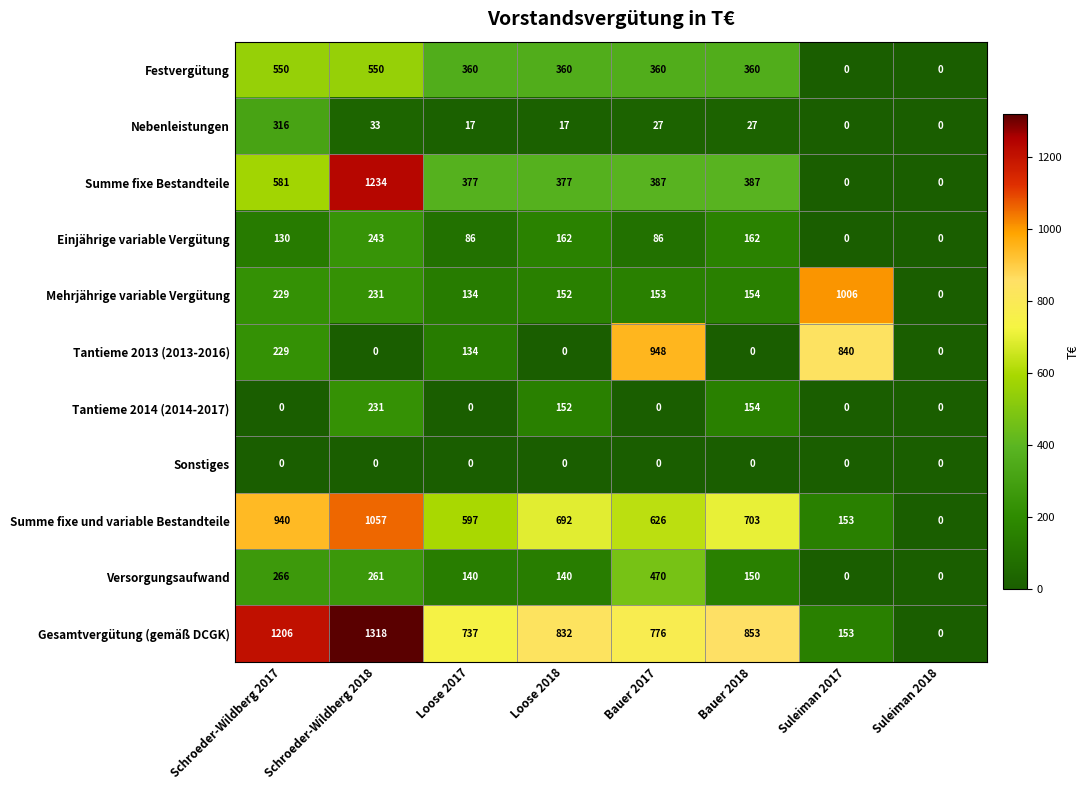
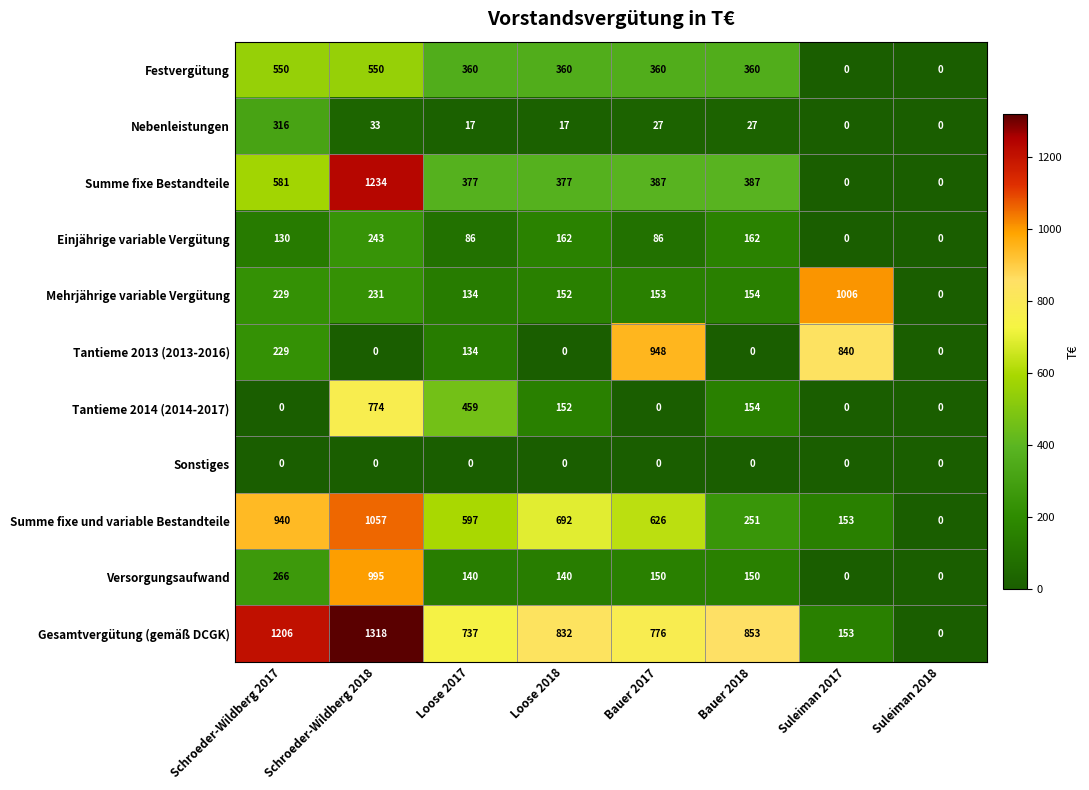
  {
    "Festvergütung": {
      "Schroeder-Wildberg 2017": 550,
      "Schroeder-Wildberg 2018": 550,
      "Loose 2017": 360,
      "Loose 2018": 360,
      "Bauer 2017": 360,
      "Bauer 2018": 360,
      "Suleiman 2017": 0,
      "Suleiman 2018": 0
    },
    "Nebenleistungen": {
      "Schroeder-Wildberg 2017": 316,
      "Schroeder-Wildberg 2018": 33,
      "Loose 2017": 17,
      "Loose 2018": 17,
      "Bauer 2017": 27,
      "Bauer 2018": 27,
      "Suleiman 2017": 0,
      "Suleiman 2018": 0
    },
    "Summe fixe Bestandteile": {
      "Schroeder-Wildberg 2017": 581,
      "Schroeder-Wildberg 2018": 1234,
      "Loose 2017": 377,
      "Loose 2018": 377,
      "Bauer 2017": 387,
      "Bauer 2018": 387,
      "Suleiman 2017": 0,
      "Suleiman 2018": 0
    },
    "Einjährige variable Vergütung": {
      "Schroeder-Wildberg 2017": 130,
      "Schroeder-Wildberg 2018": 243,
      "Loose 2017": 86,
      "Loose 2018": 162,
      "Bauer 2017": 86,
      "Bauer 2018": 162,
      "Suleiman 2017": 0,
      "Suleiman 2018": 0
    },
    "Mehrjährige variable Vergütung": {
      "Schroeder-Wildberg 2017": 229,
      "Schroeder-Wildberg 2018": 231,
      "Loose 2017": 134,
      "Loose 2018": 152,
      "Bauer 2017": 153,
      "Bauer 2018": 154,
      "Suleiman 2017": 1006,
      "Suleiman 2018": 0
    },
    "Tantieme 2013 (2013-2016)": {
      "Schroeder-Wildberg 2017": 229,
      "Schroeder-Wildberg 2018": 0,
      "Loose 2017": 134,
      "Loose 2018": 0,
      "Bauer 2017": 948,
      "Bauer 2018": 0,
      "Suleiman 2017": 840,
      "Suleiman 2018": 0
    },
    "Tantieme 2014 (2014-2017)": {
      "Schroeder-Wildberg 2017": 0,
-     "Schroeder-Wildberg 2018": 231,
-     "Loose 2017": 0,
+     "Schroeder-Wildberg 2018": 774,
+     "Loose 2017": 459,
      "Loose 2018": 152,
      "Bauer 2017": 0,
      "Bauer 2018": 154,
      "Suleiman 2017": 0,
      "Suleiman 2018": 0
    },
    "Sonstiges": {
      "Schroeder-Wildberg 2017": 0,
      "Schroeder-Wildberg 2018": 0,
      "Loose 2017": 0,
      "Loose 2018": 0,
      "Bauer 2017": 0,
      "Bauer 2018": 0,
      "Suleiman 2017": 0,
      "Suleiman 2018": 0
    },
    "Summe fixe und variable Bestandteile": {
      "Schroeder-Wildberg 2017": 940,
      "Schroeder-Wildberg 2018": 1057,
      "Loose 2017": 597,
      "Loose 2018": 692,
      "Bauer 2017": 626,
-     "Bauer 2018": 703,
+     "Bauer 2018": 251,
      "Suleiman 2017": 153,
      "Suleiman 2018": 0
    },
    "Versorgungsaufwand": {
      "Schroeder-Wildberg 2017": 266,
-     "Schroeder-Wildberg 2018": 261,
+     "Schroeder-Wildberg 2018": 995,
      "Loose 2017": 140,
      "Loose 2018": 140,
-     "Bauer 2017": 470,
+     "Bauer 2017": 150,
      "Bauer 2018": 150,
      "Suleiman 2017": 0,
      "Suleiman 2018": 0
    },
    "Gesamtvergütung (gemäß DCGK)": {
      "Schroeder-Wildberg 2017": 1206,
      "Schroeder-Wildberg 2018": 1318,
      "Loose 2017": 737,
      "Loose 2018": 832,
      "Bauer 2017": 776,
      "Bauer 2018": 853,
      "Suleiman 2017": 153,
      "Suleiman 2018": 0
    }
  }
